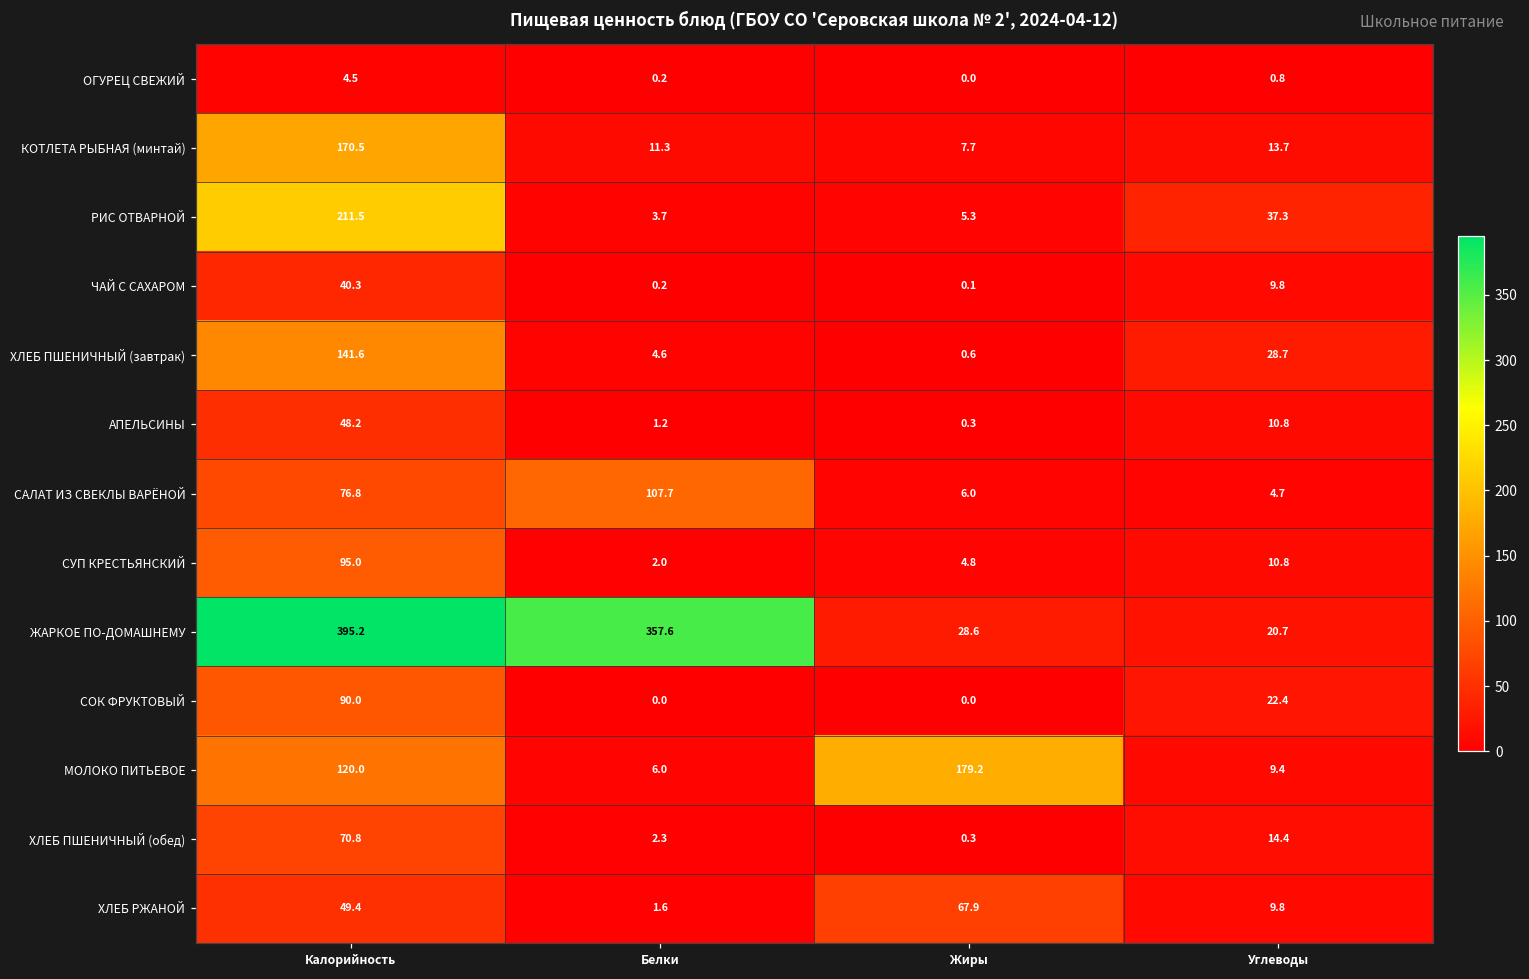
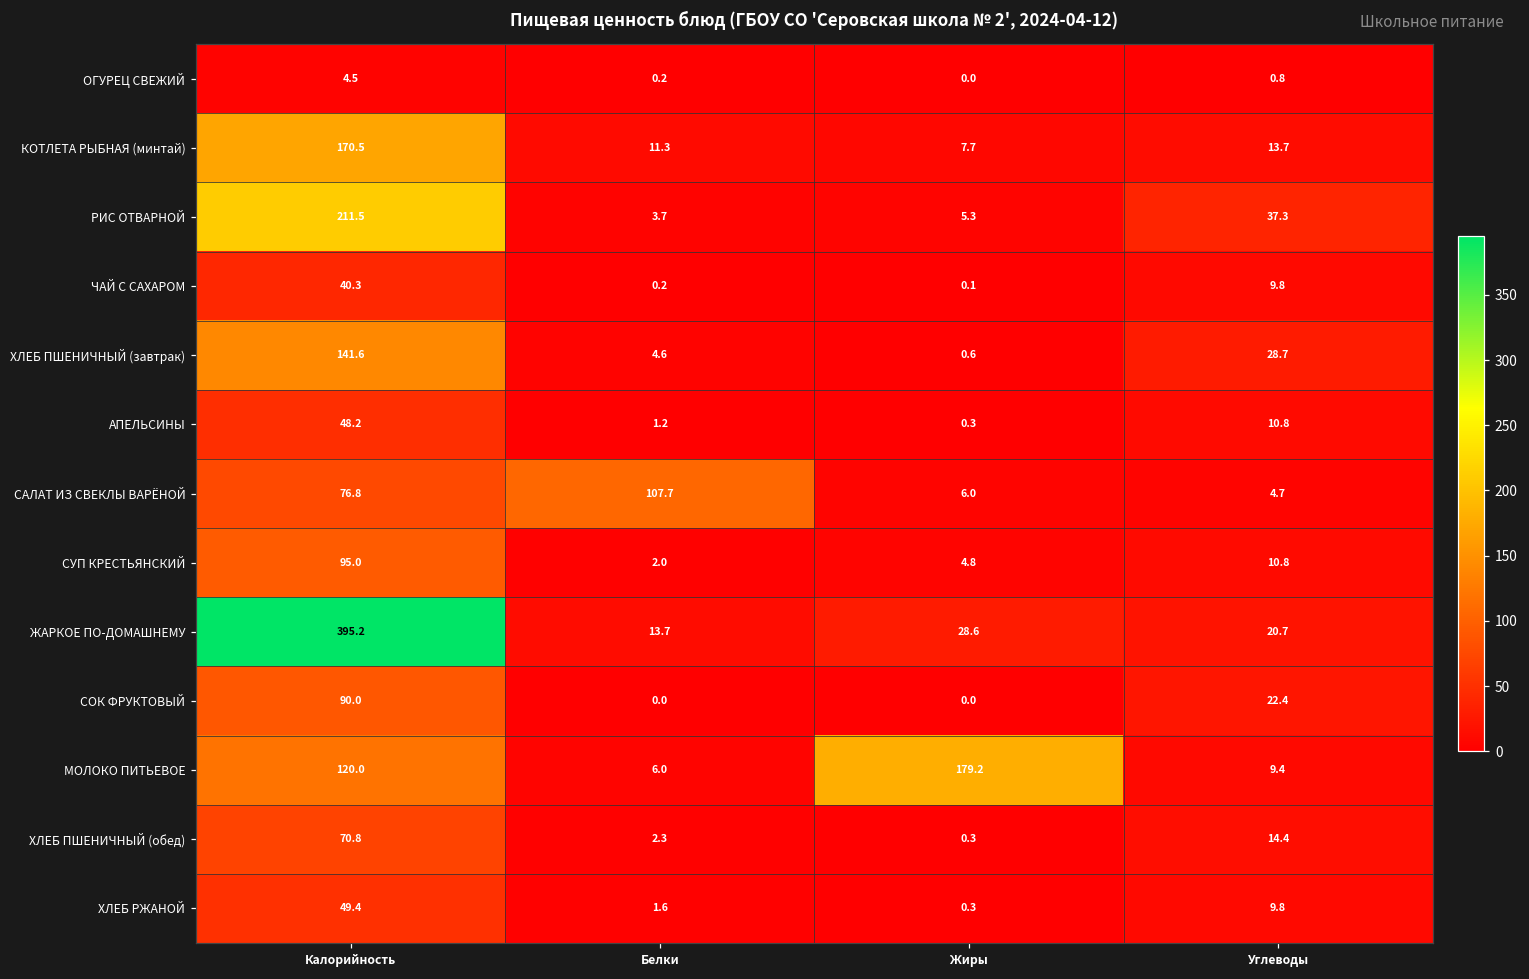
  {
    "ОГУРЕЦ СВЕЖИЙ": {
      "Калорийность": 4.5,
      "Белки": 0.2,
      "Жиры": 0.0,
      "Углеводы": 0.8
    },
    "КОТЛЕТА РЫБНАЯ (минтай)": {
      "Калорийность": 170.5,
      "Белки": 11.3,
      "Жиры": 7.7,
      "Углеводы": 13.7
    },
    "РИС ОТВАРНОЙ": {
      "Калорийность": 211.5,
      "Белки": 3.7,
      "Жиры": 5.3,
      "Углеводы": 37.3
    },
    "ЧАЙ С САХАРОМ": {
      "Калорийность": 40.3,
      "Белки": 0.2,
      "Жиры": 0.1,
      "Углеводы": 9.8
    },
    "ХЛЕБ ПШЕНИЧНЫЙ (завтрак)": {
      "Калорийность": 141.6,
      "Белки": 4.6,
      "Жиры": 0.6,
      "Углеводы": 28.7
    },
    "АПЕЛЬСИНЫ": {
      "Калорийность": 48.2,
      "Белки": 1.2,
      "Жиры": 0.3,
      "Углеводы": 10.8
    },
    "САЛАТ ИЗ СВЕКЛЫ ВАРЁНОЙ": {
      "Калорийность": 76.8,
      "Белки": 107.7,
      "Жиры": 6.0,
      "Углеводы": 4.7
    },
    "СУП КРЕСТЬЯНСКИЙ": {
      "Калорийность": 95.0,
      "Белки": 2.0,
      "Жиры": 4.8,
      "Углеводы": 10.8
    },
    "ЖАРКОЕ ПО-ДОМАШНЕМУ": {
      "Калорийность": 395.2,
-     "Белки": 357.6,
+     "Белки": 13.7,
      "Жиры": 28.6,
      "Углеводы": 20.7
    },
    "СОК ФРУКТОВЫЙ": {
      "Калорийность": 90.0,
      "Белки": 0.0,
      "Жиры": 0.0,
      "Углеводы": 22.4
    },
    "МОЛОКО ПИТЬЕВОЕ": {
      "Калорийность": 120.0,
      "Белки": 6.0,
      "Жиры": 179.2,
      "Углеводы": 9.4
    },
    "ХЛЕБ ПШЕНИЧНЫЙ (обед)": {
      "Калорийность": 70.8,
      "Белки": 2.3,
      "Жиры": 0.3,
      "Углеводы": 14.4
    },
    "ХЛЕБ РЖАНОЙ": {
      "Калорийность": 49.4,
      "Белки": 1.6,
-     "Жиры": 67.9,
+     "Жиры": 0.3,
      "Углеводы": 9.8
    }
  }
